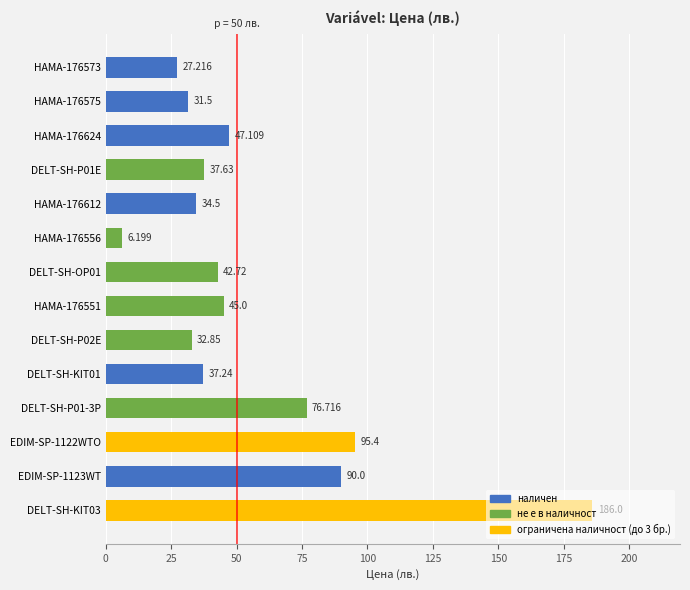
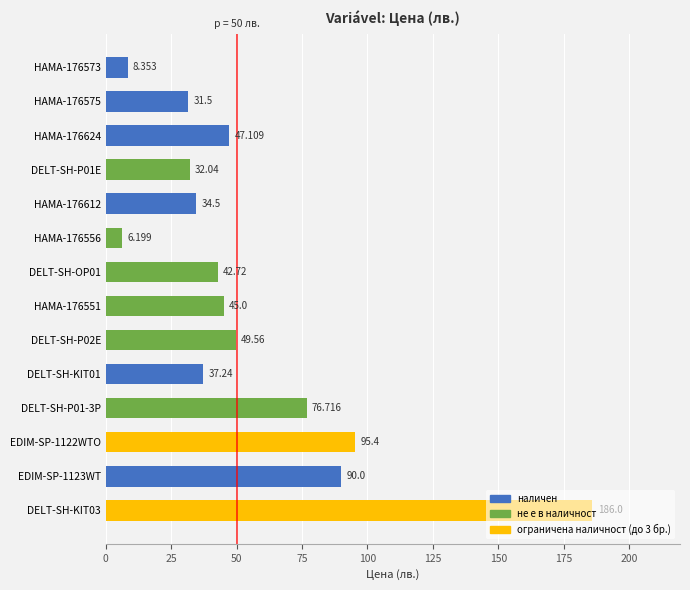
  {
-   "HAMA-176573": 27.216,
+   "HAMA-176573": 8.353,
    "HAMA-176575": 31.5,
    "HAMA-176624": 47.109,
-   "DELT-SH-P01E": 37.63,
+   "DELT-SH-P01E": 32.04,
    "HAMA-176612": 34.5,
    "HAMA-176556": 6.199,
    "DELT-SH-OP01": 42.72,
    "HAMA-176551": 45.0,
-   "DELT-SH-P02E": 32.85,
+   "DELT-SH-P02E": 49.56,
    "DELT-SH-KIT01": 37.24,
    "DELT-SH-P01-3P": 76.716,
    "EDIM-SP-1122WTO": 95.4,
    "EDIM-SP-1123WT": 90.0
  }
